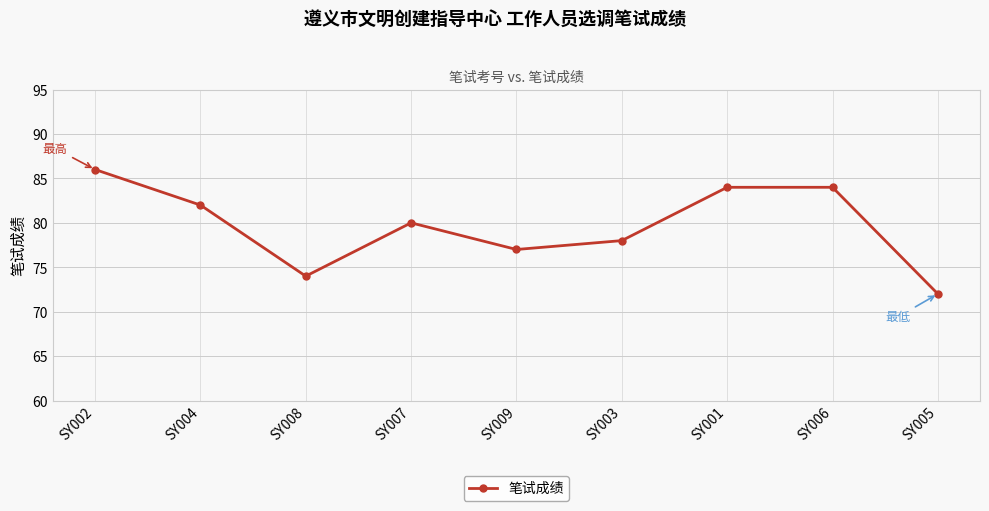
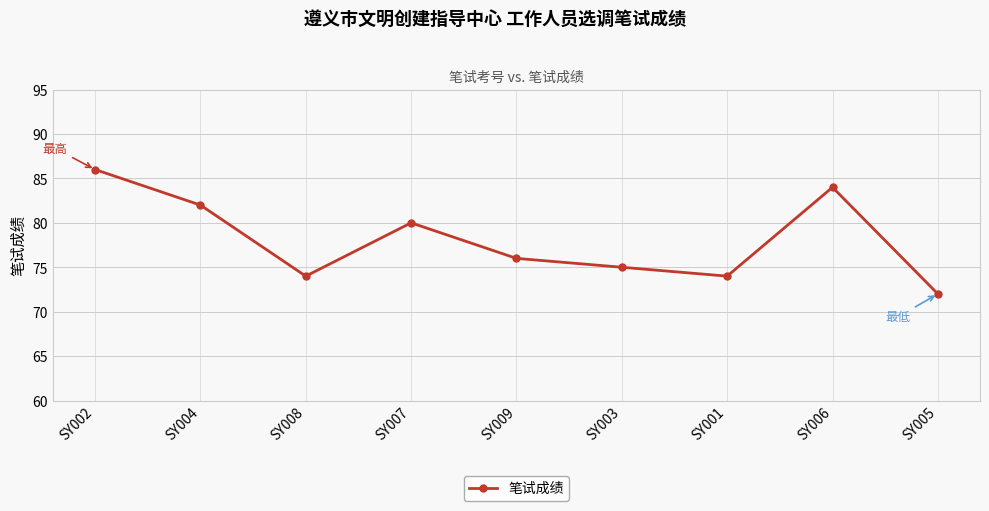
  {
    "SY002": 86,
    "SY004": 82,
    "SY008": 74,
    "SY007": 80,
-   "SY009": 77,
-   "SY003": 78,
-   "SY001": 84,
+   "SY009": 76,
+   "SY003": 75,
+   "SY001": 74,
    "SY006": 84,
    "SY005": 72
  }
